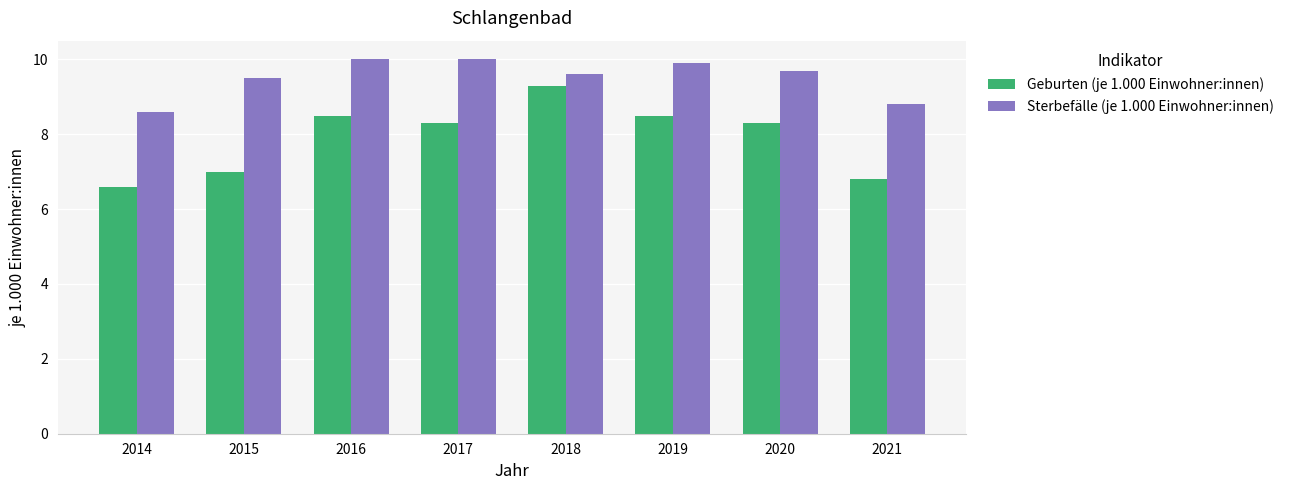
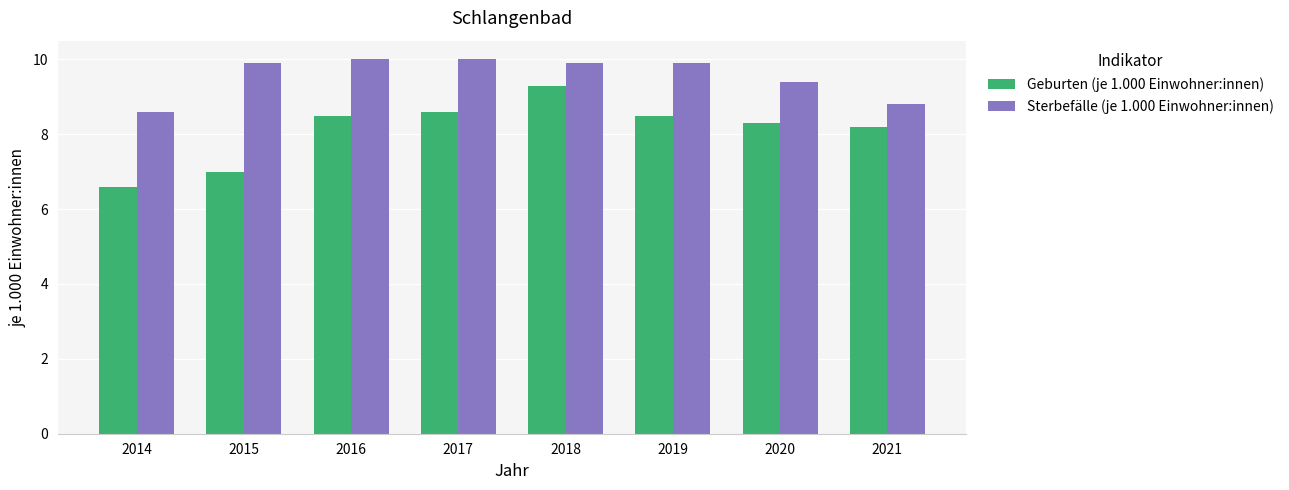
  {
    "Geburten (je 1.000 Einwohner:innen)": {
      "2014": 6.6,
      "2015": 7.0,
      "2016": 8.5,
-     "2017": 8.3,
+     "2017": 8.6,
      "2018": 9.3,
      "2019": 8.5,
      "2020": 8.3,
-     "2021": 6.8
+     "2021": 8.2
    },
    "Sterbefälle (je 1.000 Einwohner:innen)": {
      "2014": 8.6,
-     "2015": 9.5,
+     "2015": 9.9,
      "2016": 10.0,
      "2017": 10.0,
-     "2018": 9.6,
+     "2018": 9.9,
      "2019": 9.9,
-     "2020": 9.7,
+     "2020": 9.4,
      "2021": 8.8
    }
  }
